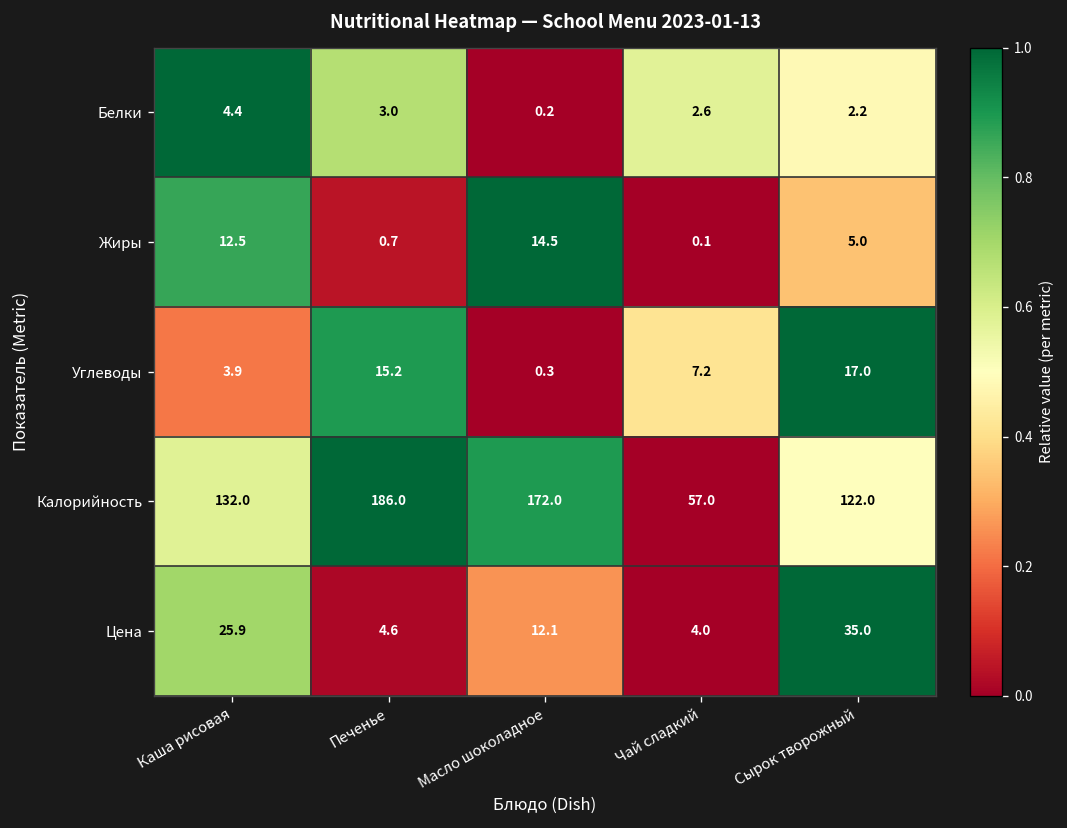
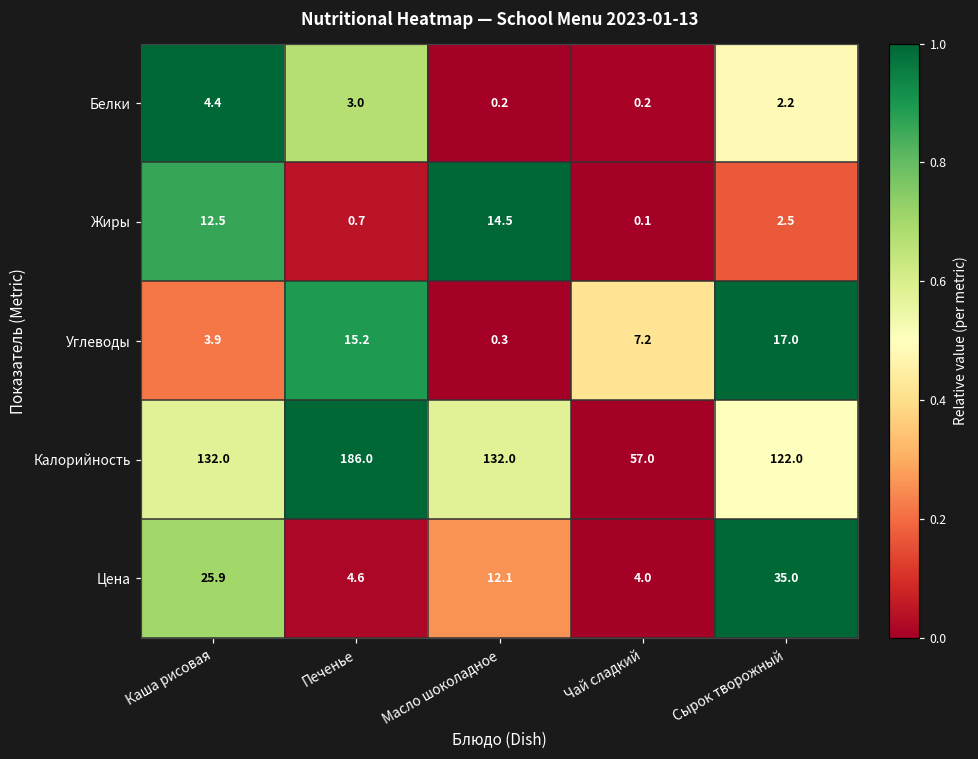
  {
    "Белки": {
      "Каша рисовая": 4.4,
      "Печенье": 3.0,
      "Масло шоколадное": 0.2,
-     "Чай сладкий": 2.6,
+     "Чай сладкий": 0.2,
      "Сырок творожный": 2.2
    },
    "Жиры": {
      "Каша рисовая": 12.5,
      "Печенье": 0.7,
      "Масло шоколадное": 14.5,
      "Чай сладкий": 0.1,
-     "Сырок творожный": 5.0
+     "Сырок творожный": 2.5
    },
    "Углеводы": {
      "Каша рисовая": 3.9,
      "Печенье": 15.2,
      "Масло шоколадное": 0.3,
      "Чай сладкий": 7.2,
      "Сырок творожный": 17.0
    },
    "Калорийность": {
      "Каша рисовая": 132.0,
      "Печенье": 186.0,
-     "Масло шоколадное": 172.0,
+     "Масло шоколадное": 132.0,
      "Чай сладкий": 57.0,
      "Сырок творожный": 122.0
    },
    "Цена": {
      "Каша рисовая": 25.9,
      "Печенье": 4.6,
      "Масло шоколадное": 12.1,
      "Чай сладкий": 4.0,
      "Сырок творожный": 35.0
    }
  }
